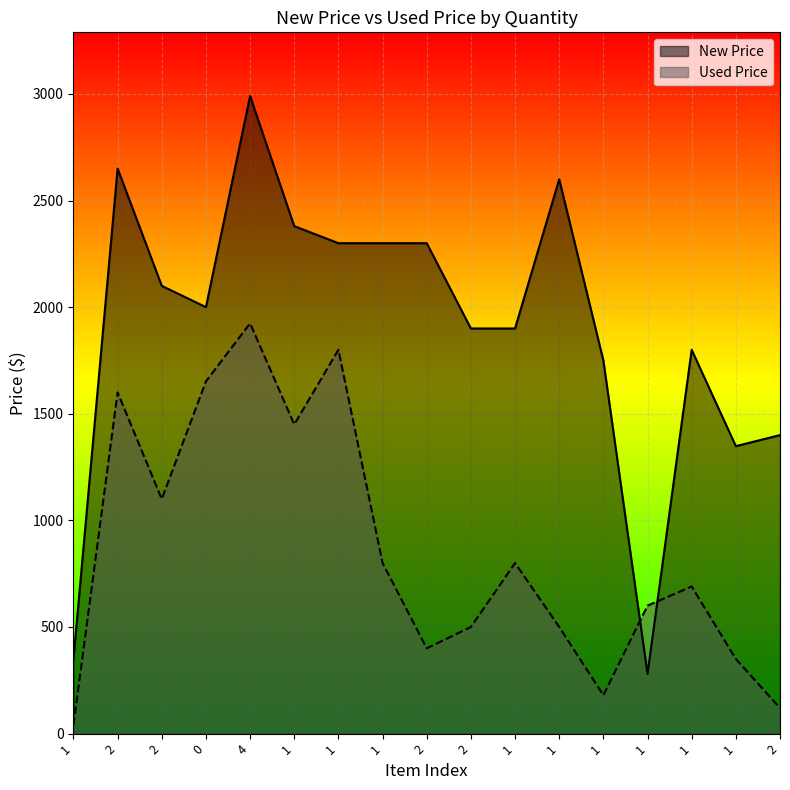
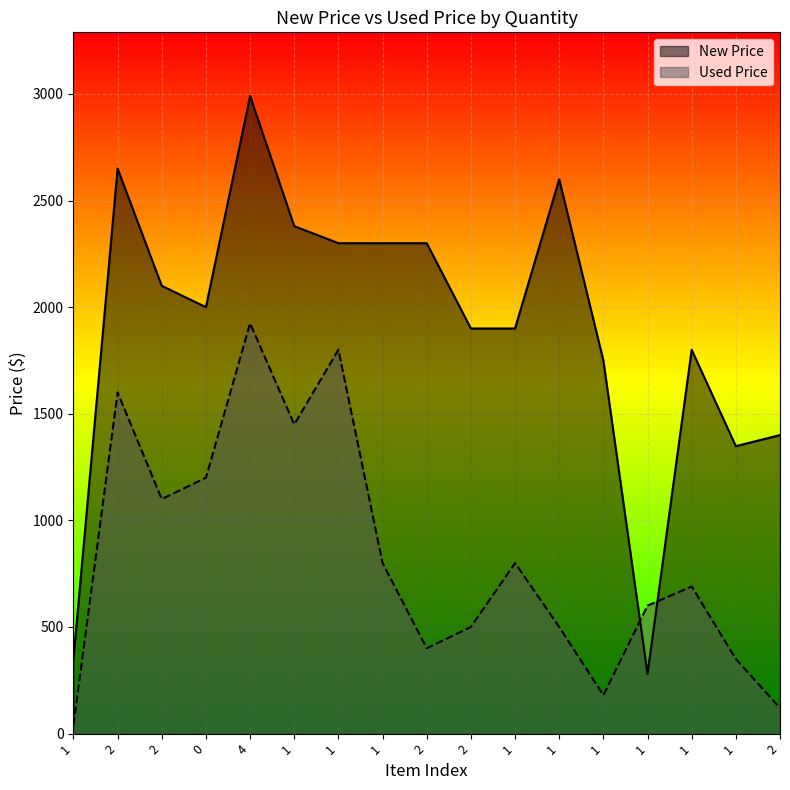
  {
    "New Price": {
      "0": 2000,
      "4": 2990
    },
    "Used Price": {
-     "0": 1650,
+     "0": 1200,
      "4": 1920
    }
  }
